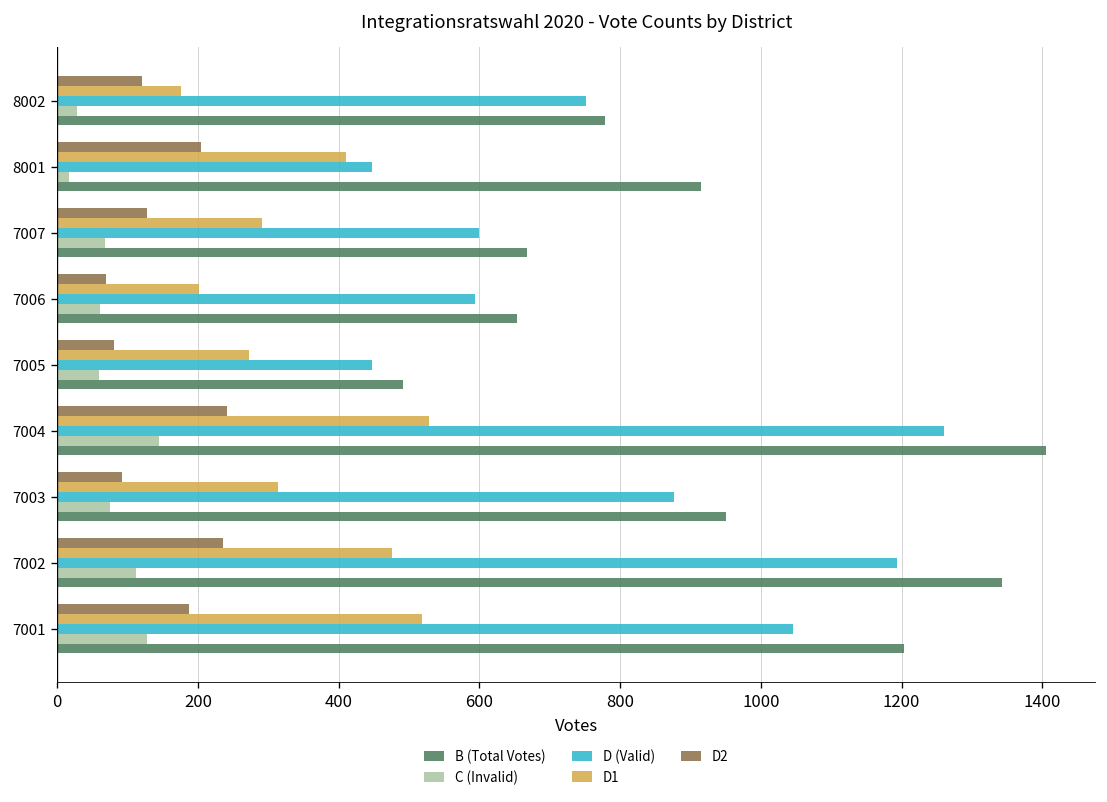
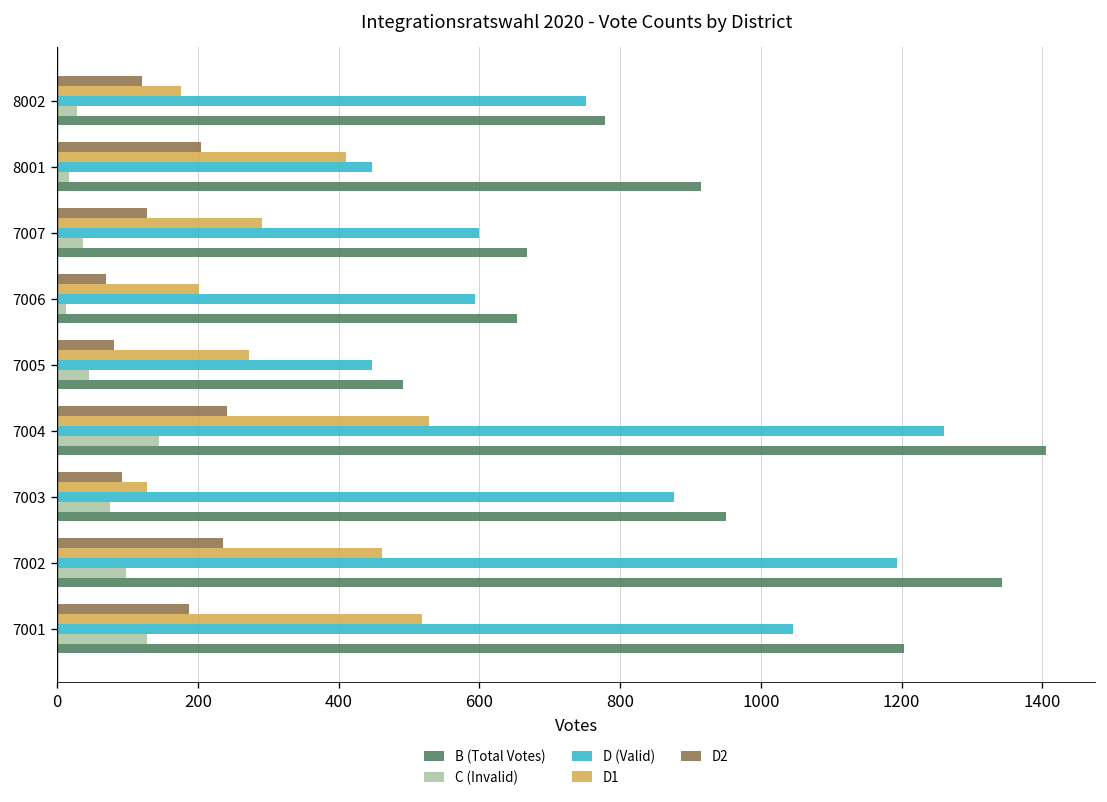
  {
    "B (Total Votes)": {
      "8002": 780,
      "8001": 920,
      "7007": 670,
      "7006": 650,
      "7005": 490,
      "7004": 1410,
      "7003": 950,
      "7002": 1340,
      "7001": 1200
    },
    "C (Invalid)": {
      "8002": 30,
      "8001": 20,
-     "7007": 70,
-     "7006": 60,
-     "7005": 60,
+     "7007": 40,
+     "7006": 10,
+     "7005": 50,
      "7004": 150,
      "7003": 80,
-     "7002": 110,
+     "7002": 100,
      "7001": 130
    },
    "D (Valid)": {
      "8002": 750,
      "8001": 450,
      "7007": 600,
      "7006": 590,
      "7005": 450,
      "7004": 1260,
      "7003": 880,
      "7002": 1190,
      "7001": 1050
    },
    "D1": {
      "8002": 180,
      "8001": 410,
      "7007": 290,
      "7006": 200,
      "7005": 270,
      "7004": 530,
-     "7003": 310,
-     "7002": 480,
+     "7003": 130,
+     "7002": 460,
      "7001": 520
    },
    "D2": {
      "8002": 120,
      "8001": 200,
      "7007": 130,
      "7006": 70,
      "7005": 80,
      "7004": 240,
      "7003": 90,
      "7002": 240,
      "7001": 190
    }
  }
